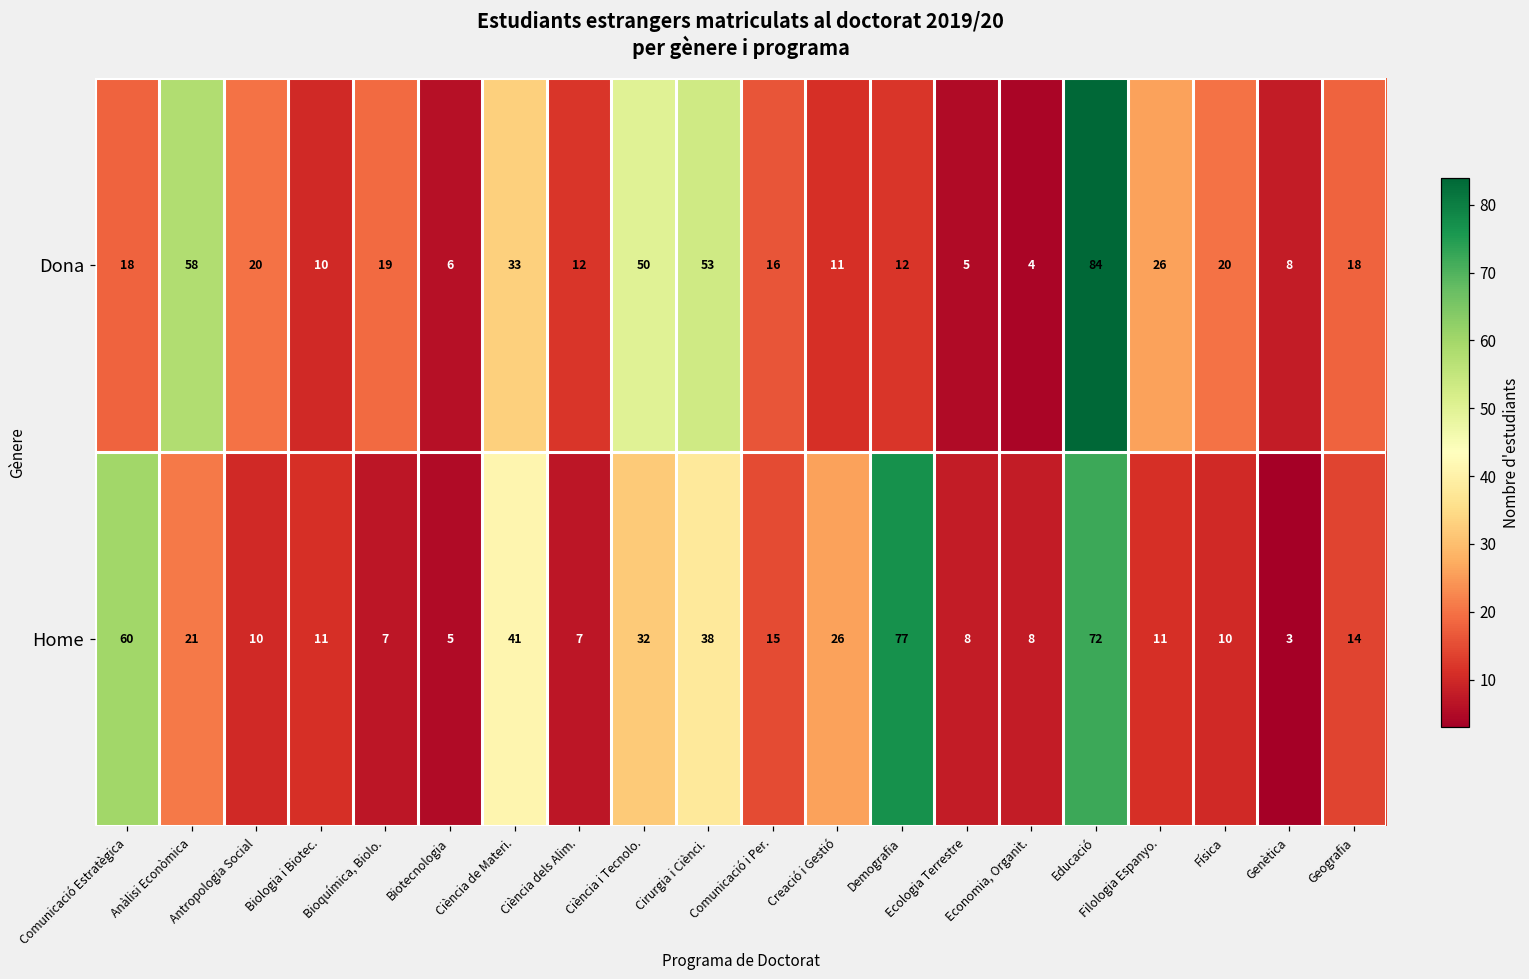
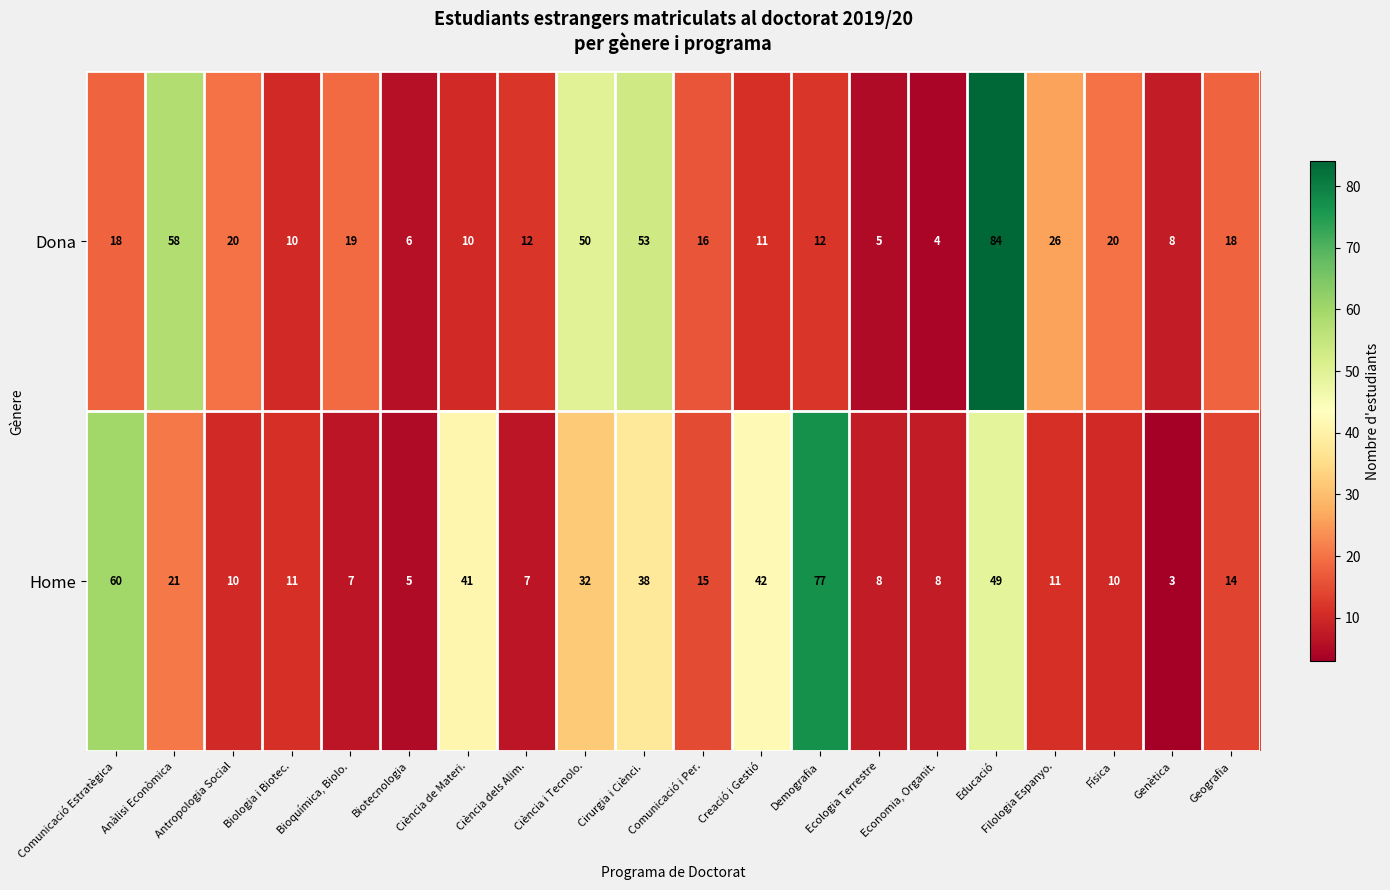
  {
    "Dona": {
      "Comunicació Estratègica": 18,
      "Anàlisi Econòmica": 58,
      "Antropologia Social": 20,
      "Biologia i Biotec.": 10,
      "Bioquímica, Biolo.": 19,
      "Biotecnologia": 6,
-     "Ciència de Materi.": 33,
+     "Ciència de Materi.": 10,
      "Ciència dels Alim.": 12,
      "Ciència i Tecnolo.": 50,
      "Cirurgia i Ciènci.": 53,
      "Comunicació i Per.": 16,
      "Creació i Gestió": 11,
      "Demografia": 12,
      "Ecologia Terrestre": 5,
      "Economia, Organit.": 4,
      "Educació": 84,
      "Filologia Espanyo.": 26,
      "Física": 20,
      "Genètica": 8,
      "Geografia": 18
    },
    "Home": {
      "Comunicació Estratègica": 60,
      "Anàlisi Econòmica": 21,
      "Antropologia Social": 10,
      "Biologia i Biotec.": 11,
      "Bioquímica, Biolo.": 7,
      "Biotecnologia": 5,
      "Ciència de Materi.": 41,
      "Ciència dels Alim.": 7,
      "Ciència i Tecnolo.": 32,
      "Cirurgia i Ciènci.": 38,
      "Comunicació i Per.": 15,
-     "Creació i Gestió": 26,
+     "Creació i Gestió": 42,
      "Demografia": 77,
      "Ecologia Terrestre": 8,
      "Economia, Organit.": 8,
-     "Educació": 72,
+     "Educació": 49,
      "Filologia Espanyo.": 11,
      "Física": 10,
      "Genètica": 3,
      "Geografia": 14
    }
  }
